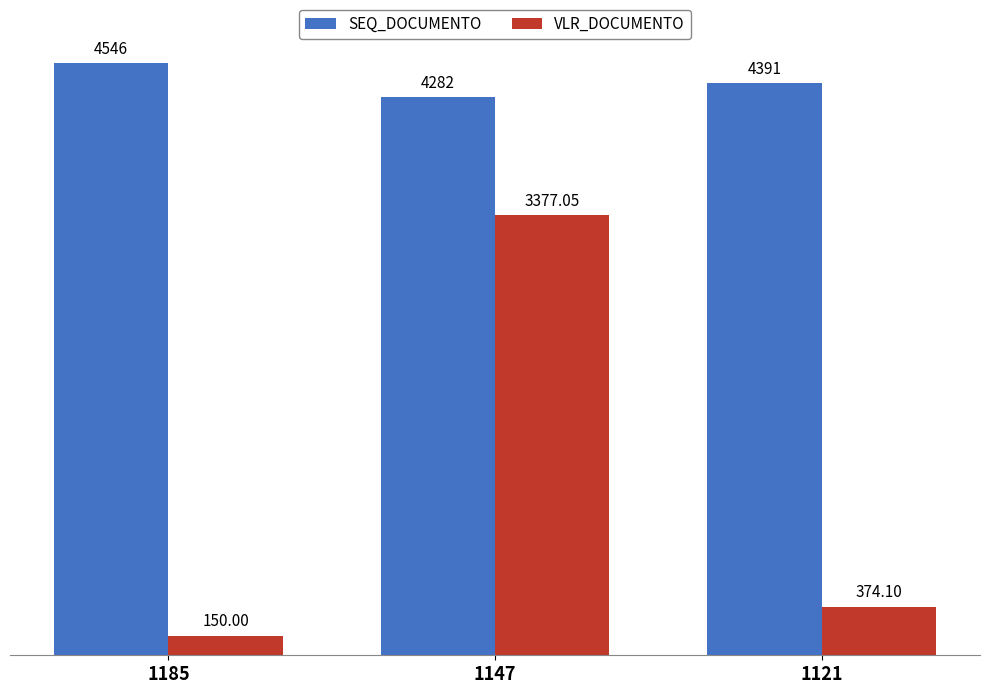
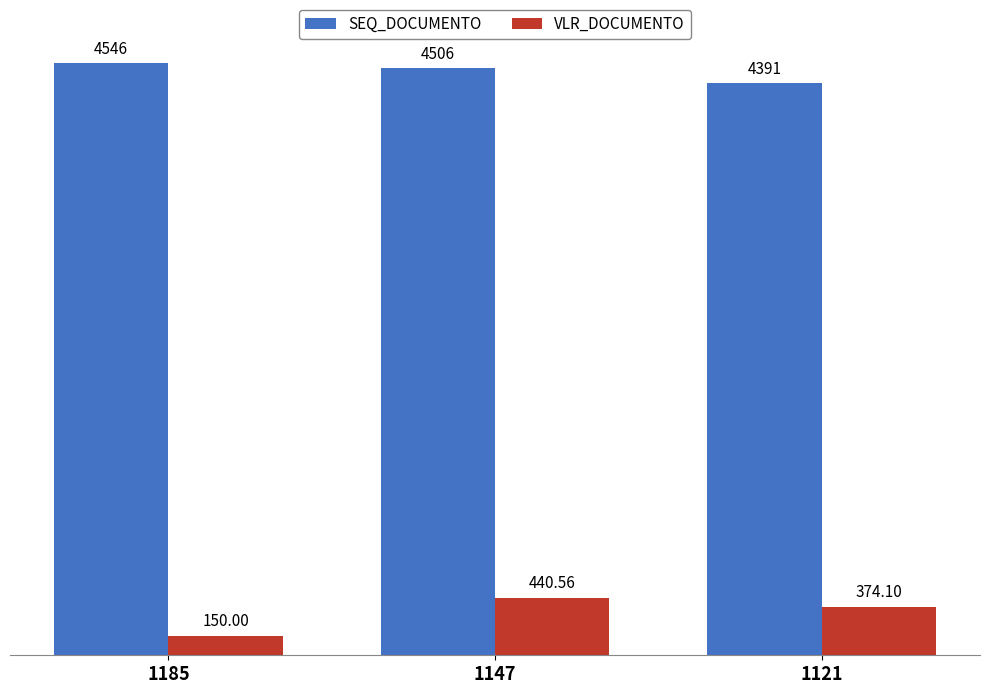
  {
    "SEQ_DOCUMENTO": {
      "1185": 4546,
-     "1147": 4282,
+     "1147": 4506,
      "1121": 4391
    },
    "VLR_DOCUMENTO": {
      "1185": 150.00,
-     "1147": 3377.05,
+     "1147": 440.56,
      "1121": 374.10
    }
  }
